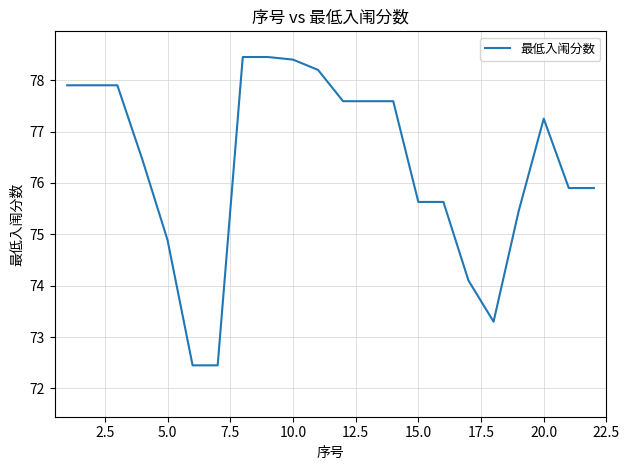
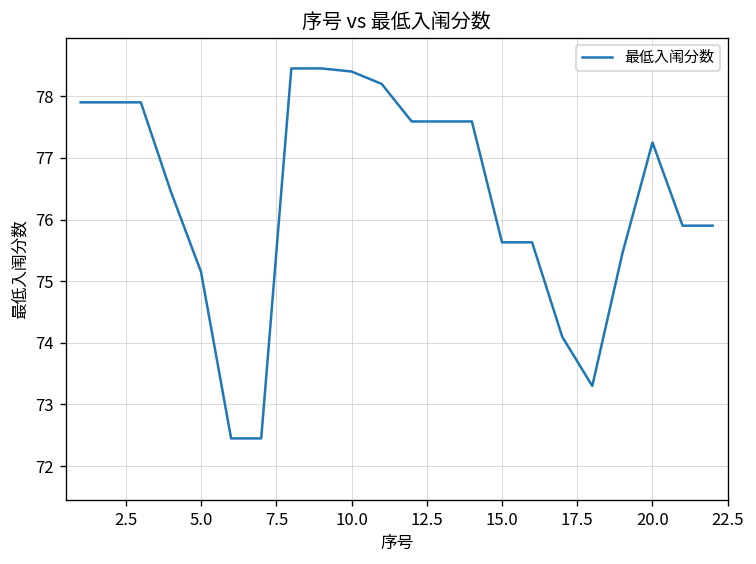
  {
-   "5.0": 74.9,
+   "5.0": 75.2,
    "10.0": 78.4,
    "15.0": 75.6,
    "20.0": 77.3
  }
